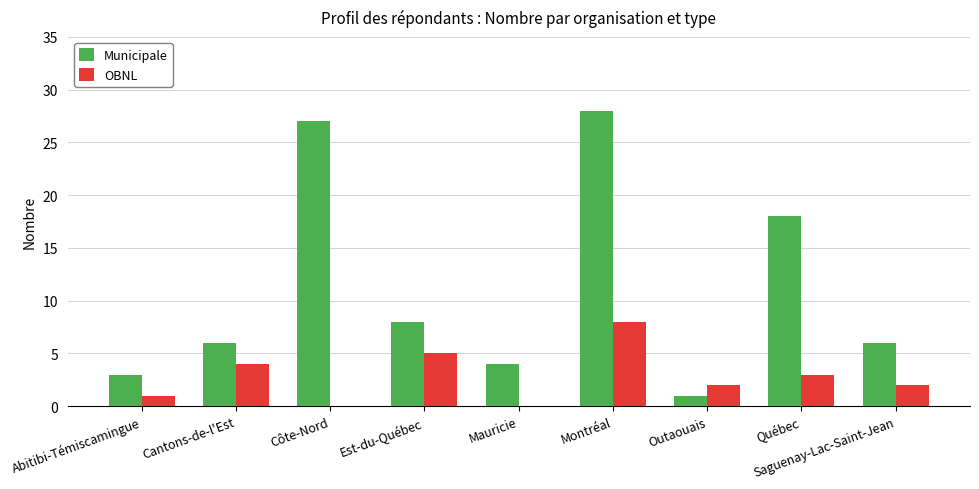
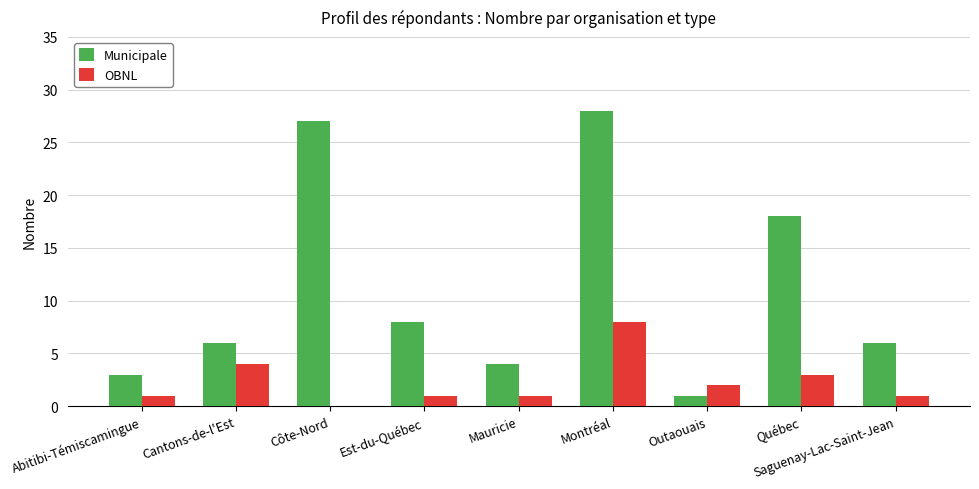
  {
    "Municipale": {
      "Abitibi-Témiscamingue": 3,
      "Cantons-de-l'Est": 6,
      "Côte-Nord": 27,
      "Est-du-Québec": 8,
      "Mauricie": 4,
      "Montréal": 28,
      "Outaouais": 1,
      "Québec": 18,
      "Saguenay-Lac-Saint-Jean": 6
    },
    "OBNL": {
      "Abitibi-Témiscamingue": 1,
      "Cantons-de-l'Est": 4,
      "Côte-Nord": 0,
-     "Est-du-Québec": 5,
-     "Mauricie": 0,
+     "Est-du-Québec": 1,
+     "Mauricie": 1,
      "Montréal": 8,
      "Outaouais": 2,
      "Québec": 3,
-     "Saguenay-Lac-Saint-Jean": 2
+     "Saguenay-Lac-Saint-Jean": 1
    }
  }
